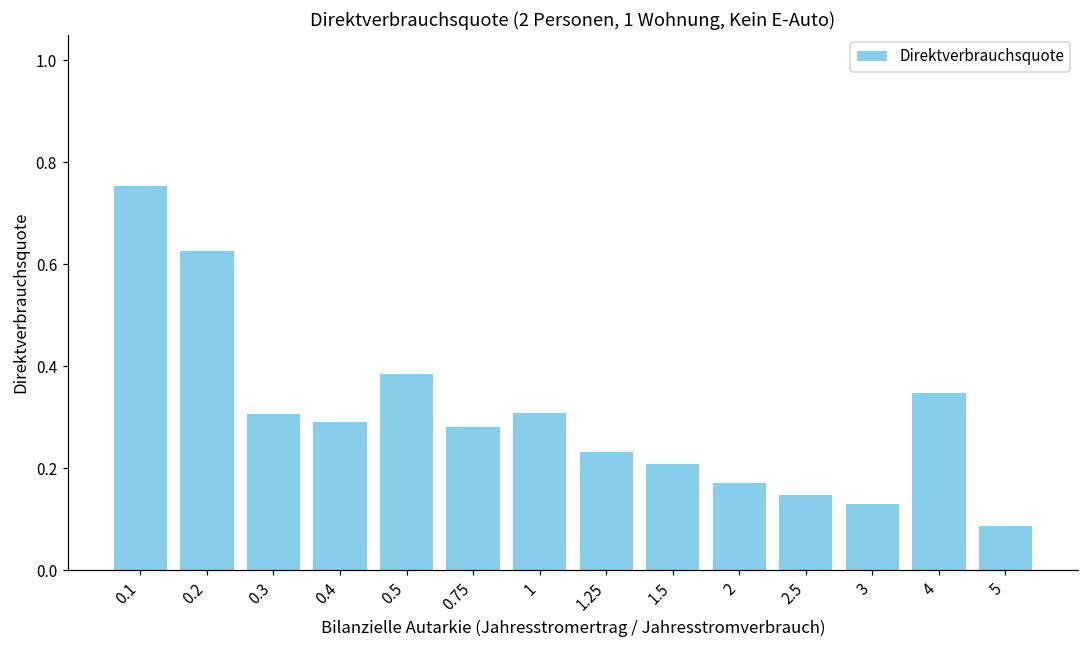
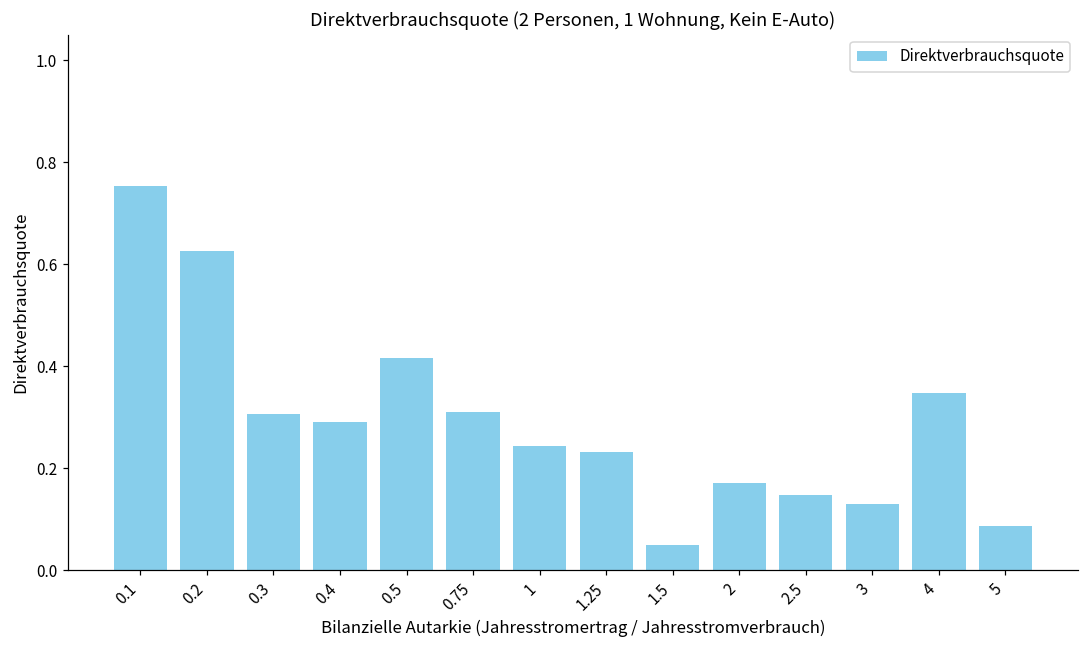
  {
    "0.1": 0.75,
    "0.2": 0.63,
    "0.3": 0.31,
    "0.4": 0.29,
-   "0.5": 0.39,
-   "0.75": 0.28,
-   "1": 0.31,
+   "0.5": 0.42,
+   "0.75": 0.31,
+   "1": 0.24,
    "1.25": 0.23,
-   "1.5": 0.21,
+   "1.5": 0.05,
    "2": 0.17,
    "2.5": 0.15,
    "3": 0.13,
    "4": 0.35,
    "5": 0.09
  }
